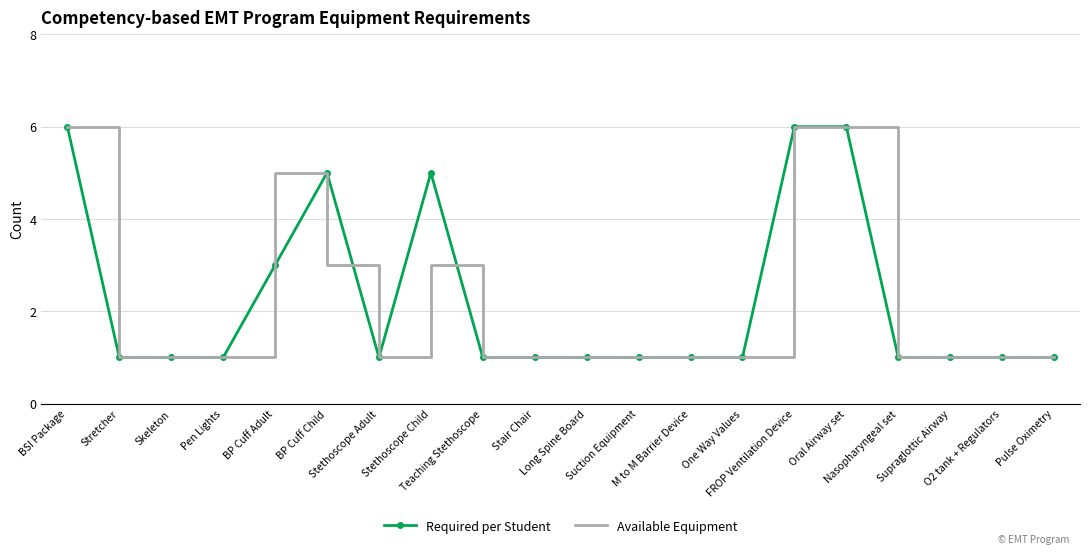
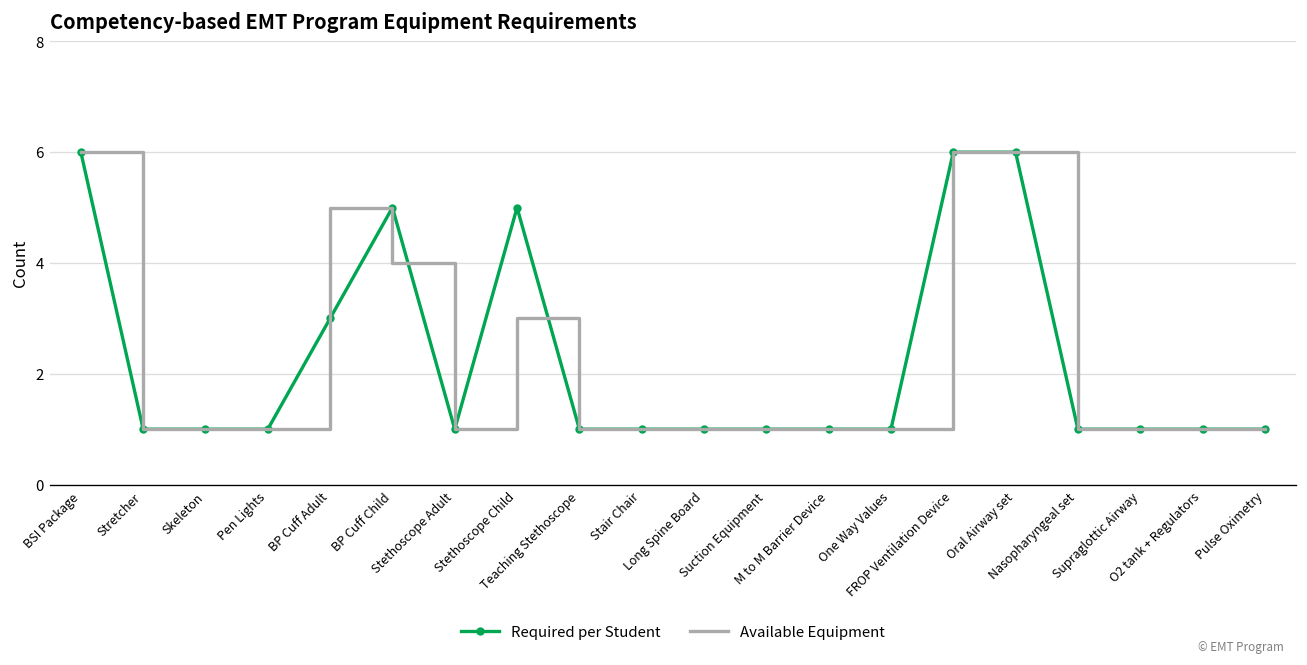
  {
    "Required per Student": {
      "BP Cuff Adult": 3,
      "BP Cuff Child": 5,
      "Stethoscope Child": 5
    },
    "Available Equipment": {
      "BP Cuff Adult": 5,
-     "BP Cuff Child": 3,
+     "BP Cuff Child": 4,
      "Stethoscope Child": 3
    }
  }
